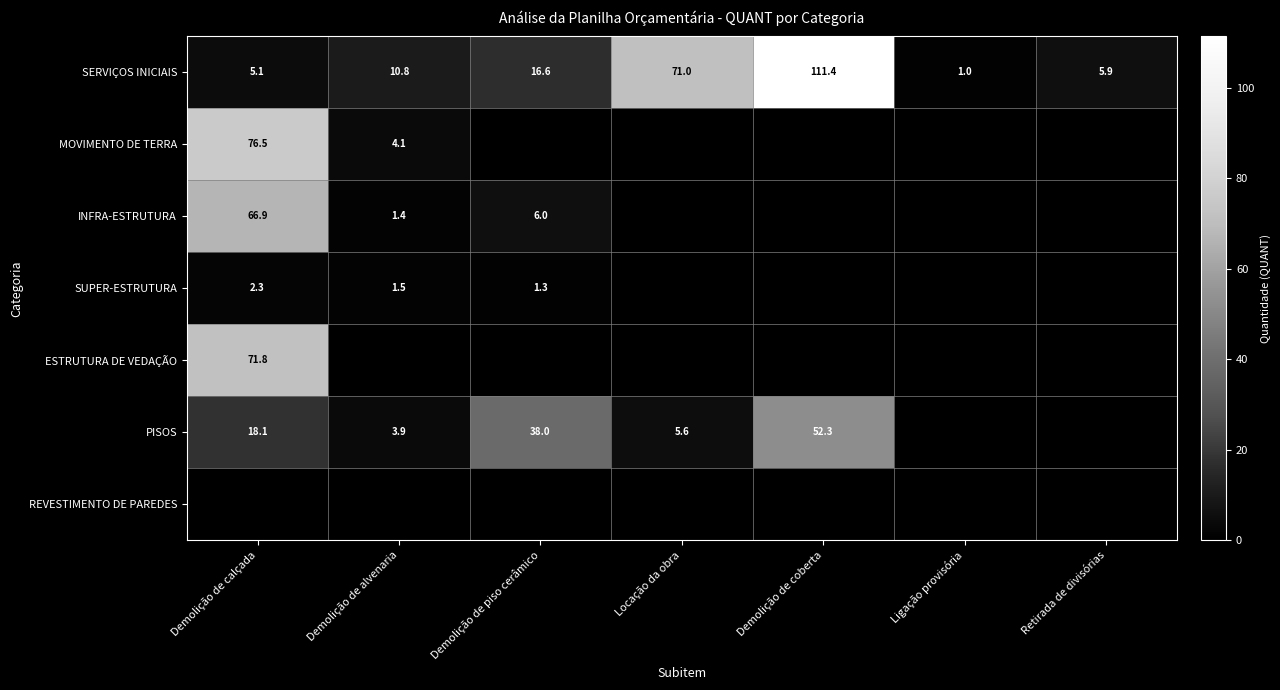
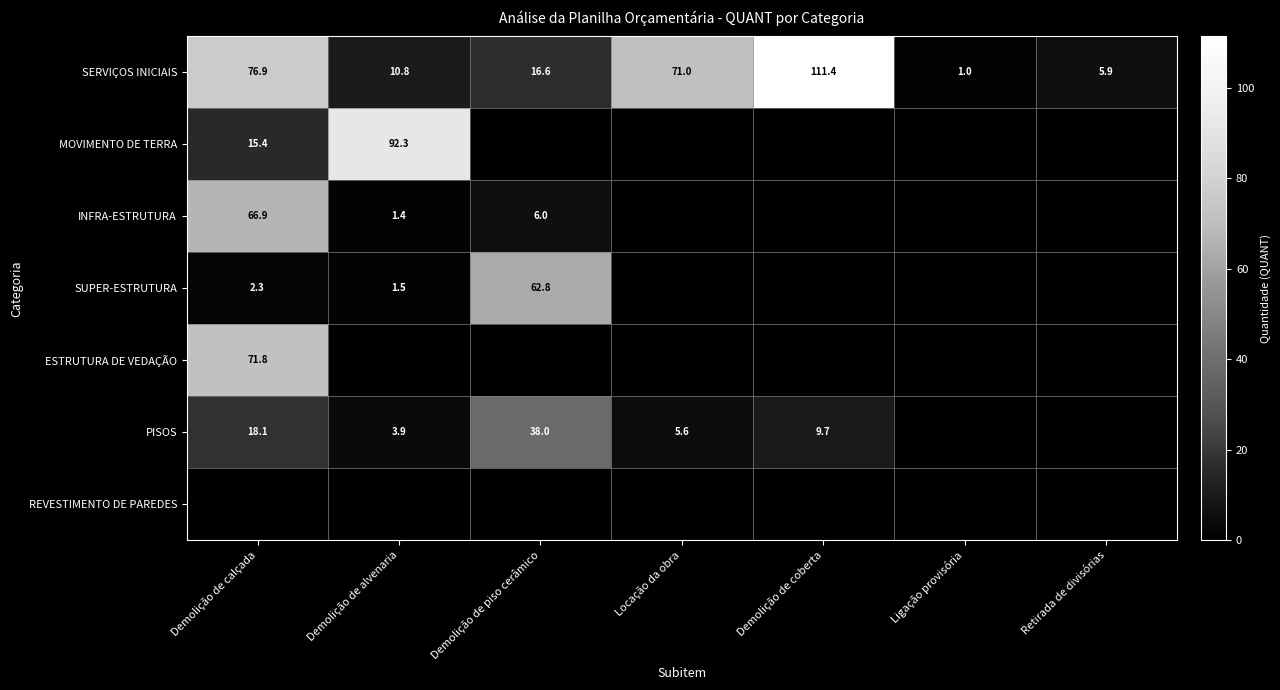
  {
    "SERVIÇOS INICIAIS": {
-     "Demolição de calçada": 5.1,
+     "Demolição de calçada": 76.9,
      "Demolição de alvenaria": 10.8,
      "Demolição de piso cerâmico": 16.6,
      "Locação da obra": 71.0,
      "Demolição de coberta": 111.4,
      "Ligação provisória": 1.0,
      "Retirada de divisórias": 5.9
    },
    "MOVIMENTO DE TERRA": {
-     "Demolição de calçada": 76.5,
-     "Demolição de alvenaria": 4.1
+     "Demolição de calçada": 15.4,
+     "Demolição de alvenaria": 92.3
    },
    "INFRA-ESTRUTURA": {
      "Demolição de calçada": 66.9,
      "Demolição de alvenaria": 1.4,
      "Demolição de piso cerâmico": 6.0
    },
    "SUPER-ESTRUTURA": {
      "Demolição de calçada": 2.3,
      "Demolição de alvenaria": 1.5,
-     "Demolição de piso cerâmico": 1.3
+     "Demolição de piso cerâmico": 62.8
    },
    "ESTRUTURA DE VEDAÇÃO": {
      "Demolição de calçada": 71.8
    },
    "PISOS": {
      "Demolição de calçada": 18.1,
      "Demolição de alvenaria": 3.9,
      "Demolição de piso cerâmico": 38.0,
      "Locação da obra": 5.6,
-     "Demolição de coberta": 52.3
+     "Demolição de coberta": 9.7
    }
  }
